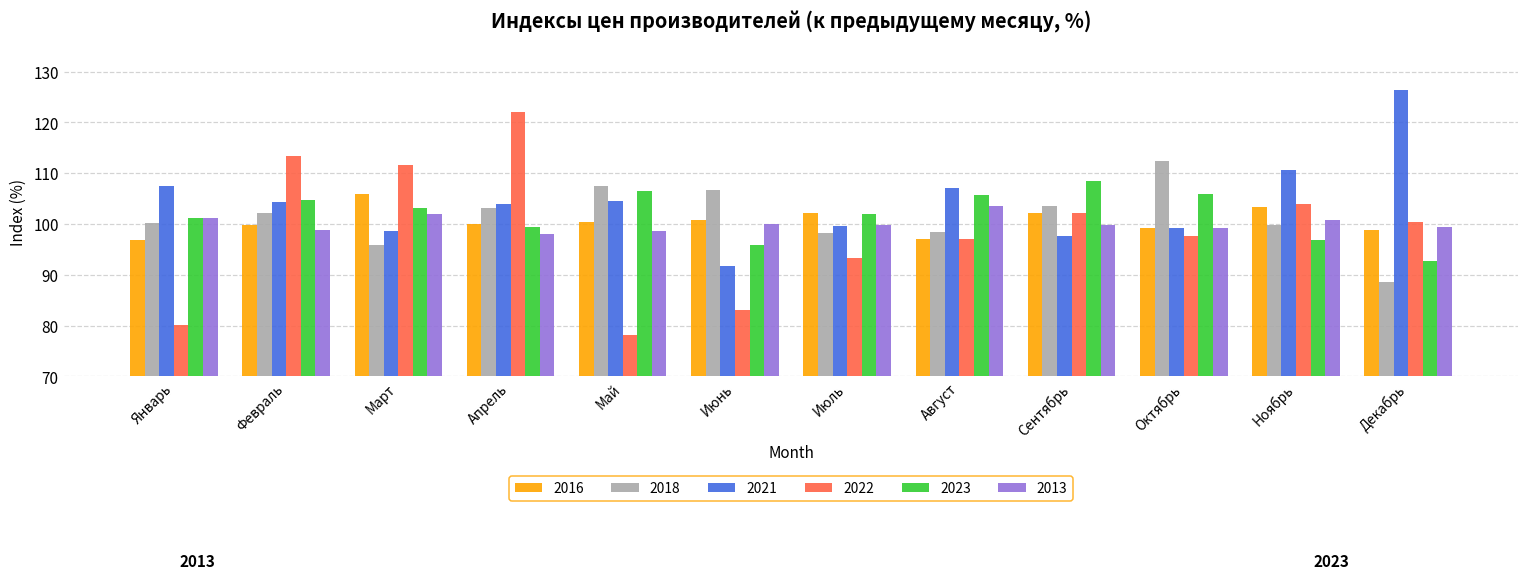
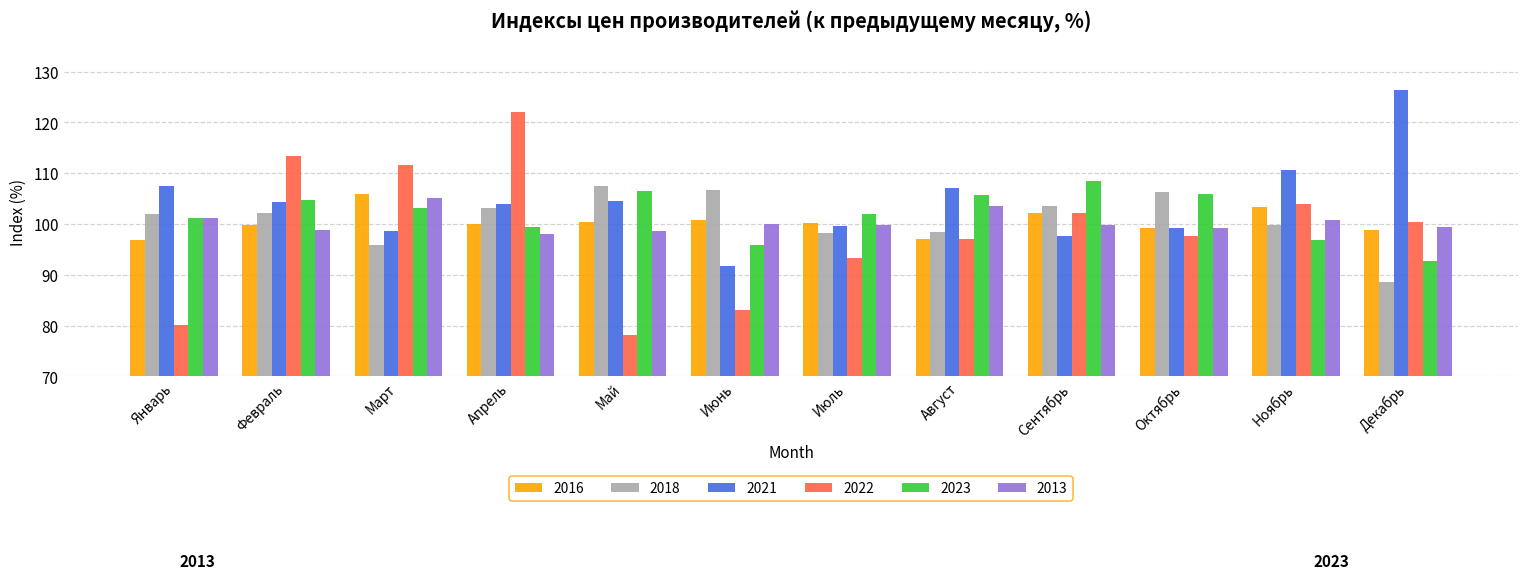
  {
    "2016": {
      "Январь": 97,
      "Февраль": 100,
      "Март": 106,
      "Апрель": 100,
      "Май": 100,
      "Июнь": 101,
-     "Июль": 102,
+     "Июль": 100,
      "Август": 97,
      "Сентябрь": 102,
      "Октябрь": 99,
      "Ноябрь": 103,
      "Декабрь": 99
    },
    "2018": {
-     "Январь": 100,
+     "Январь": 102,
      "Февраль": 102,
      "Март": 96,
      "Апрель": 103,
      "Май": 107,
      "Июнь": 107,
      "Июль": 98,
      "Август": 99,
      "Сентябрь": 104,
-     "Октябрь": 112,
+     "Октябрь": 106,
      "Ноябрь": 100,
      "Декабрь": 89
    },
    "2021": {
      "Январь": 108,
      "Февраль": 104,
      "Март": 99,
      "Апрель": 104,
      "Май": 105,
      "Июнь": 92,
      "Июль": 100,
      "Август": 107,
      "Сентябрь": 98,
      "Октябрь": 99,
      "Ноябрь": 111,
      "Декабрь": 126
    },
    "2022": {
      "Январь": 80,
      "Февраль": 113,
      "Март": 112,
      "Апрель": 122,
      "Май": 78,
      "Июнь": 83,
      "Июль": 93,
      "Август": 97,
      "Сентябрь": 102,
      "Октябрь": 98,
      "Ноябрь": 104,
      "Декабрь": 100
    },
    "2023": {
      "Январь": 101,
      "Февраль": 105,
      "Март": 103,
      "Апрель": 99,
      "Май": 106,
      "Июнь": 96,
      "Июль": 102,
      "Август": 106,
      "Сентябрь": 108,
      "Октябрь": 106,
      "Ноябрь": 97,
      "Декабрь": 93
    },
    "2013": {
      "Январь": 101,
      "Февраль": 99,
-     "Март": 102,
+     "Март": 105,
      "Апрель": 98,
      "Май": 99,
      "Июнь": 100,
      "Июль": 100,
      "Август": 104,
      "Сентябрь": 100,
      "Октябрь": 99,
      "Ноябрь": 101,
      "Декабрь": 100
    }
  }
